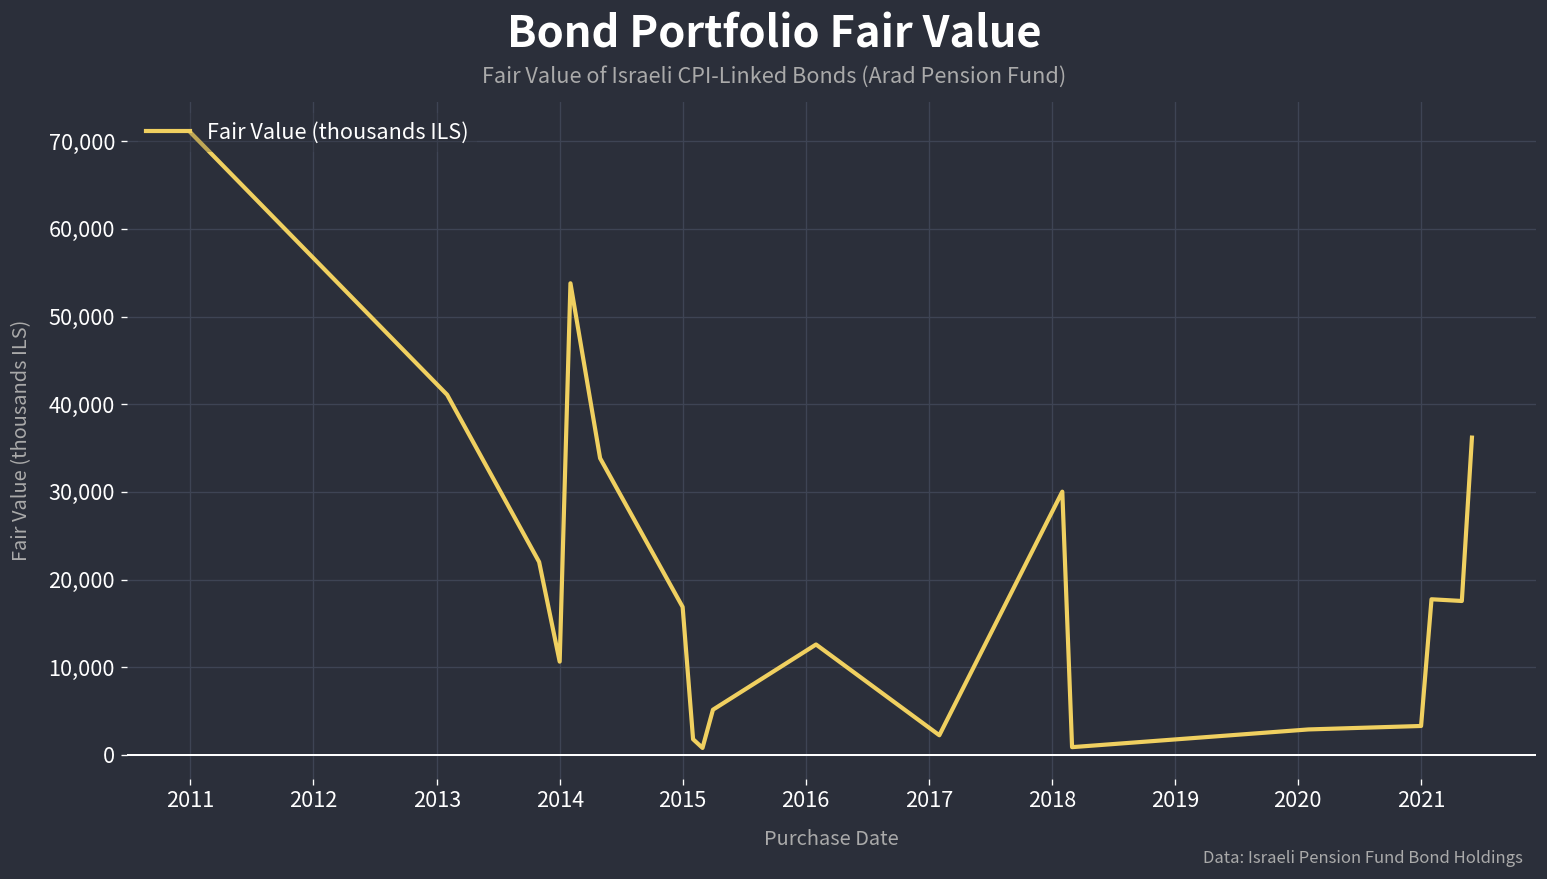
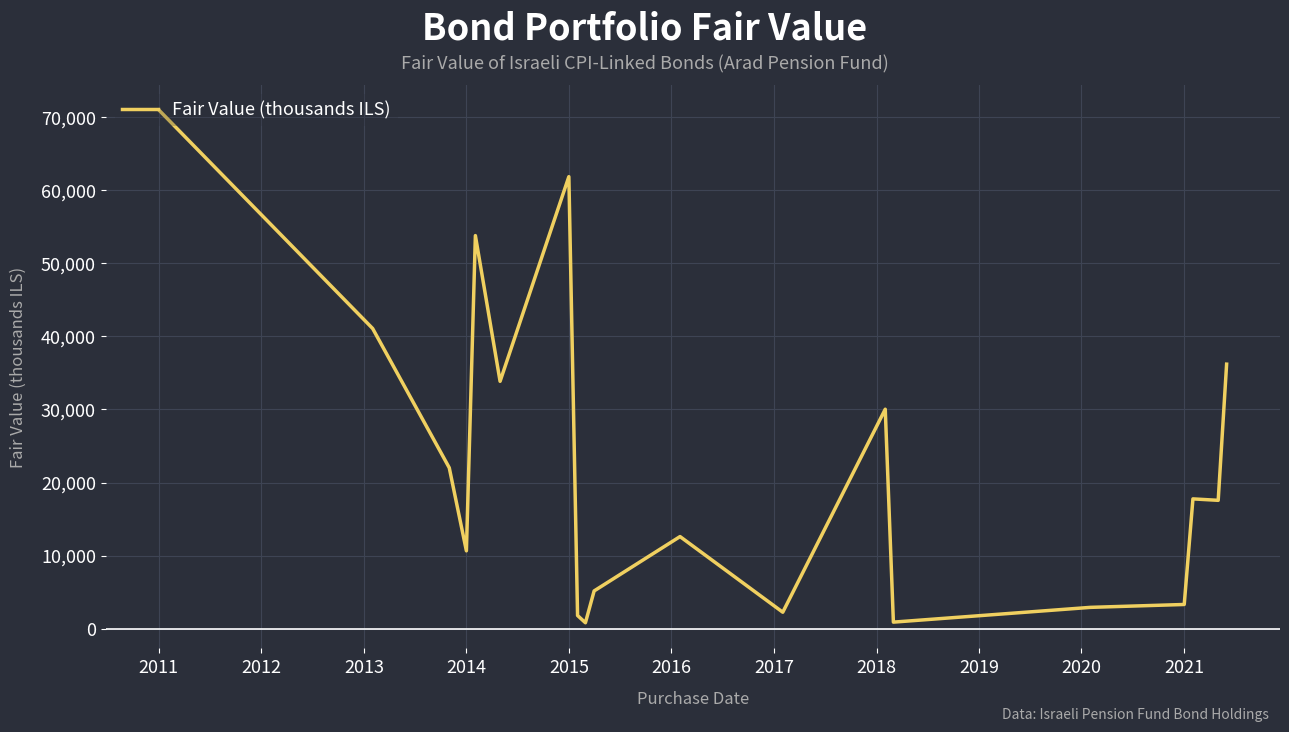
  {
    "2014": "11,000",
-   "2015": "17,000",
+   "2015": "62,000",
    "2021": "3,000"
  }
